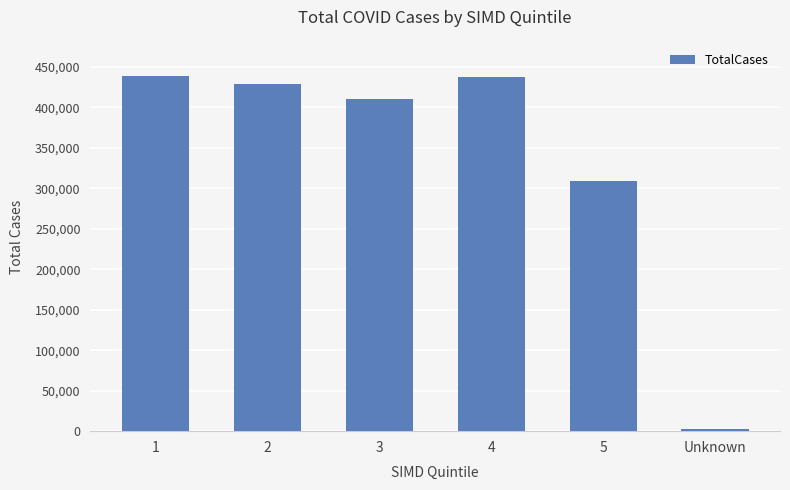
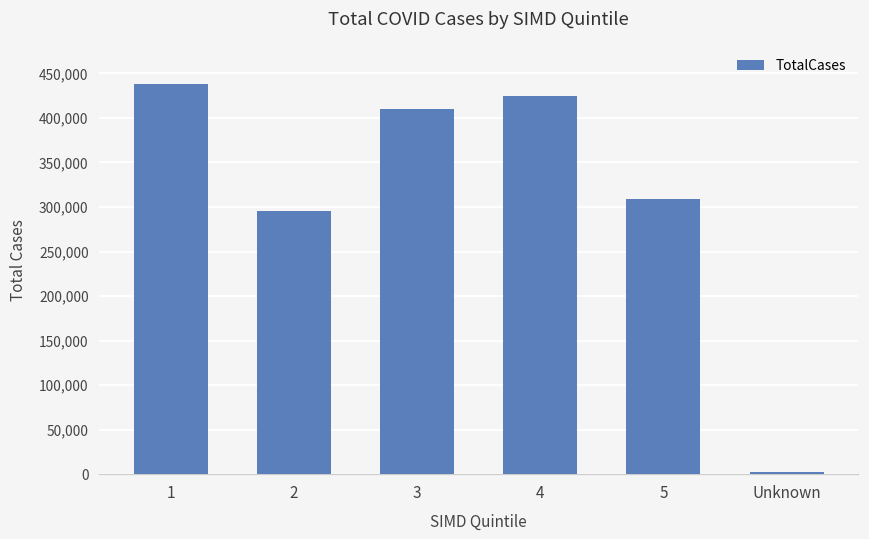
  {
    "1": "440,000",
-   "2": "430,000",
+   "2": "300,000",
    "3": "410,000",
-   "4": "440,000",
+   "4": "420,000",
    "5": "310,000",
    "Unknown": "0"
  }
